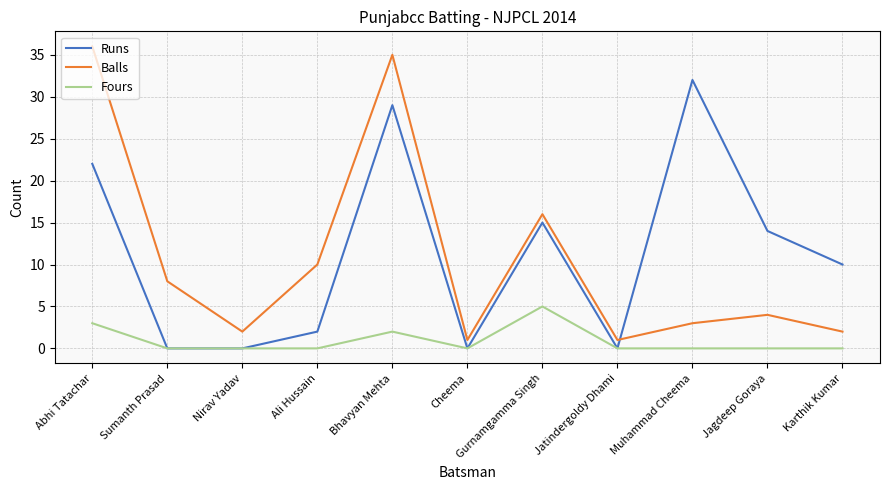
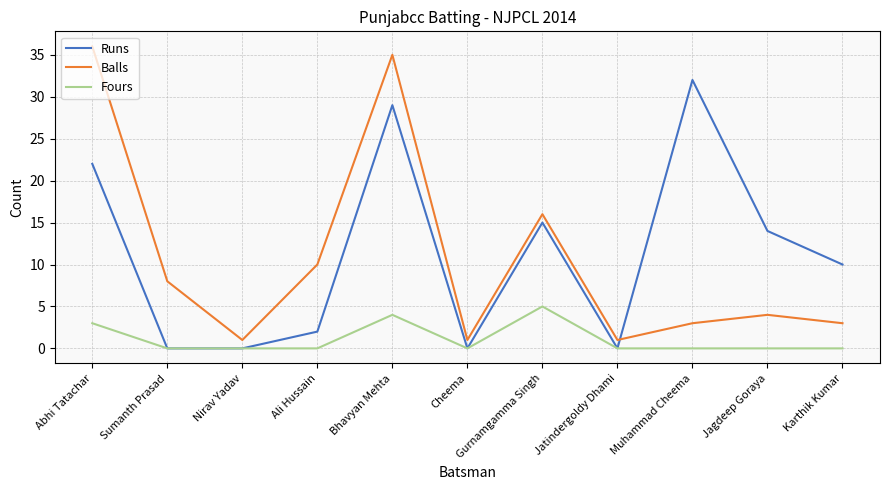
  {
    "Runs": {
      "Abhi Tatachar": 22,
      "Ali Hussain": 2,
      "Bhavyan Mehta": 29,
      "Gurnamgamma Singh": 15,
      "Muhammad Cheema": 32,
      "Jagdeep Goraya": 14,
      "Karthik Kumar": 10
    },
    "Balls": {
      "Sumanth Prasad": 8,
-     "Nirav Yadav": 2,
+     "Nirav Yadav": 1,
      "Ali Hussain": 10,
      "Bhavyan Mehta": 35,
      "Cheema": 1,
      "Gurnamgamma Singh": 16,
      "Jatindergoldy Dhami": 1,
      "Muhammad Cheema": 3,
      "Jagdeep Goraya": 4,
-     "Karthik Kumar": 2
+     "Karthik Kumar": 3
    },
    "Fours": {
      "Abhi Tatachar": 3,
      "Ali Hussain": 0,
-     "Bhavyan Mehta": 2,
+     "Bhavyan Mehta": 4,
      "Gurnamgamma Singh": 5,
      "Muhammad Cheema": 0,
      "Jagdeep Goraya": 0,
      "Karthik Kumar": 0
    }
  }
